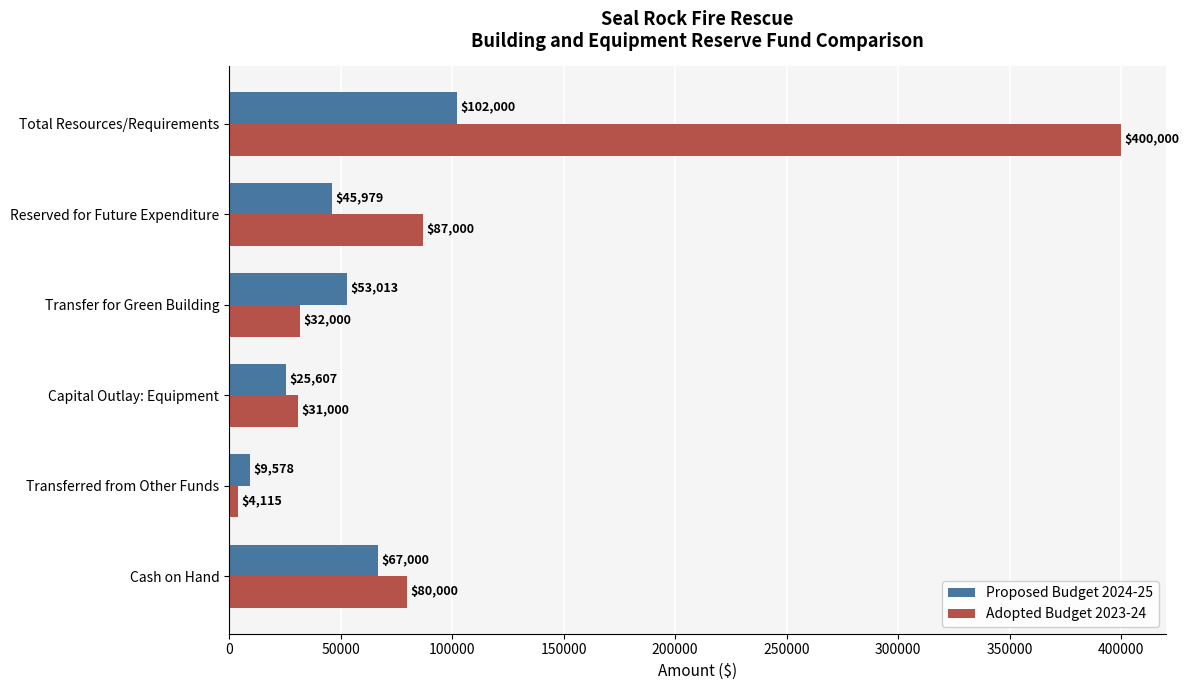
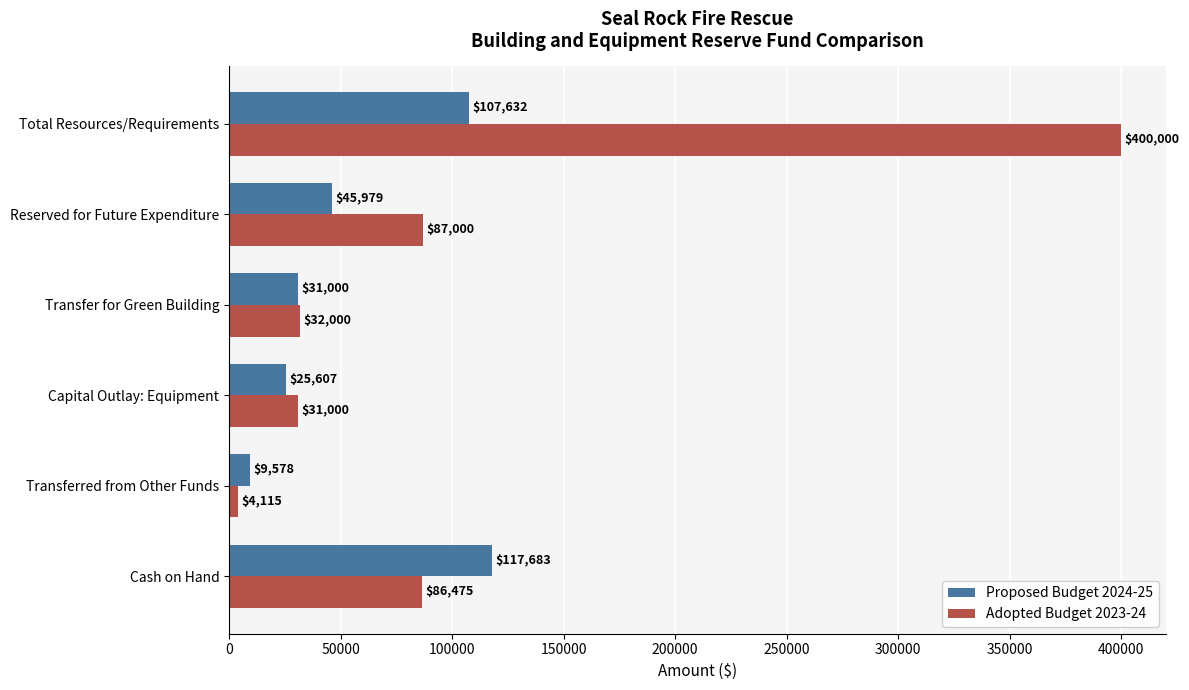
  {
    "Proposed Budget 2024-25": {
-     "Total Resources/Requirements": "$102,000",
+     "Total Resources/Requirements": "$107,632",
      "Reserved for Future Expenditure": "$45,979",
-     "Transfer for Green Building": "$53,013",
+     "Transfer for Green Building": "$31,000",
      "Capital Outlay: Equipment": "$25,607",
      "Transferred from Other Funds": "$9,578",
-     "Cash on Hand": "$67,000"
+     "Cash on Hand": "$117,683"
    },
    "Adopted Budget 2023-24": {
      "Total Resources/Requirements": "$400,000",
      "Reserved for Future Expenditure": "$87,000",
      "Transfer for Green Building": "$32,000",
      "Capital Outlay: Equipment": "$31,000",
      "Transferred from Other Funds": "$4,115",
-     "Cash on Hand": "$80,000"
+     "Cash on Hand": "$86,475"
    }
  }
